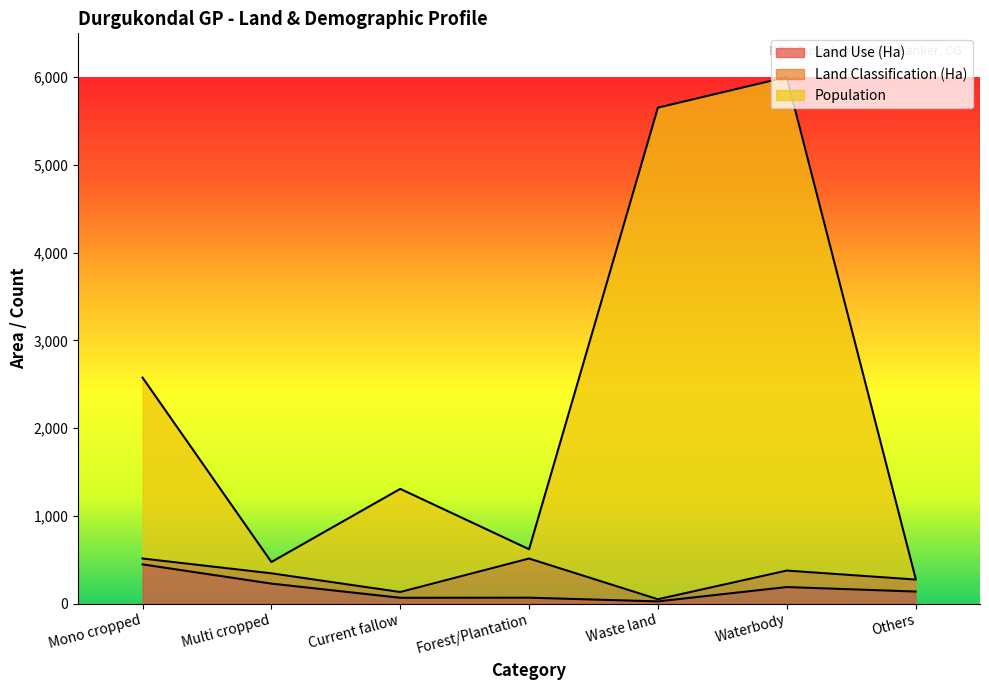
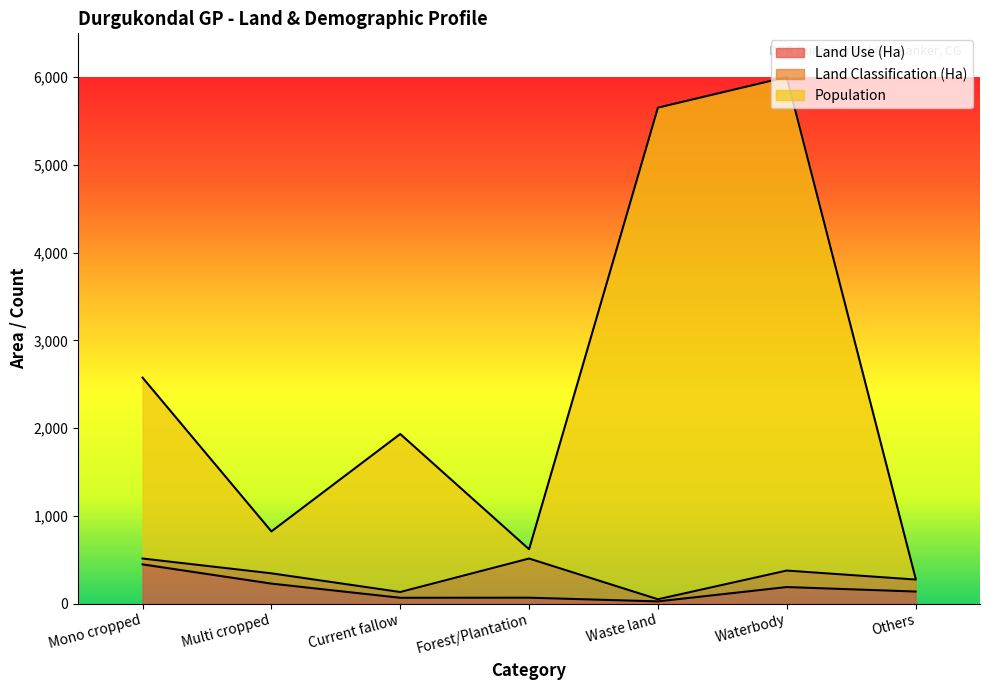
  {
    "Population": {
      "Mono cropped": "2,100",
-     "Multi cropped": "100",
-     "Current fallow": "1,200",
+     "Multi cropped": "500",
+     "Current fallow": "1,800",
      "Forest/Plantation": "100",
      "Waste land": "5,600"
    }
  }
